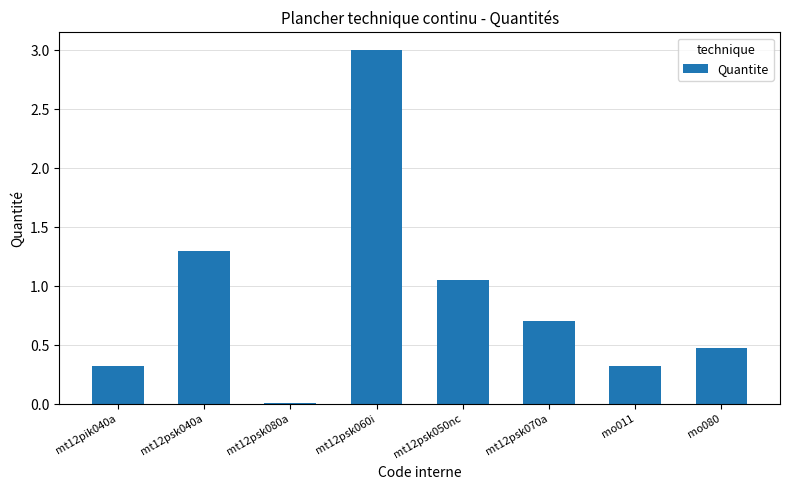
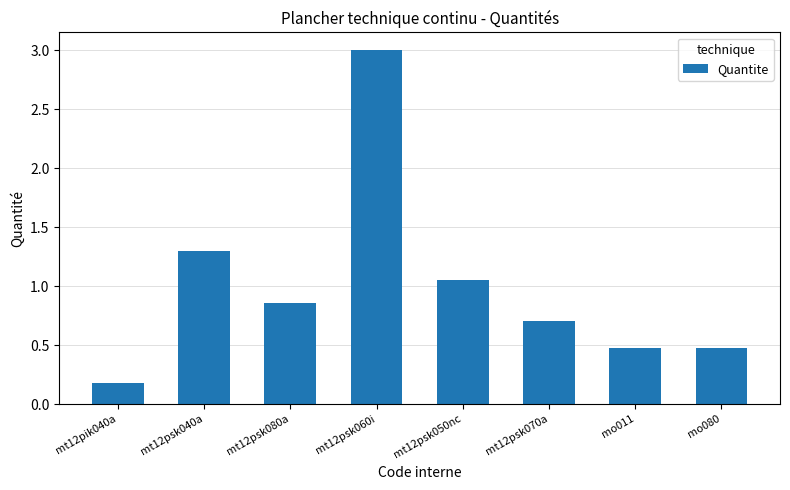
  {
-   "mt12pik040a": 0.32,
+   "mt12pik040a": 0.18,
    "mt12psk040a": 1.30,
-   "mt12psk080a": 0.01,
+   "mt12psk080a": 0.86,
    "mt12psk060i": 3.00,
    "mt12psk050nc": 1.05,
    "mt12psk070a": 0.70,
-   "mo011": 0.33,
+   "mo011": 0.47,
    "mo080": 0.47
  }
